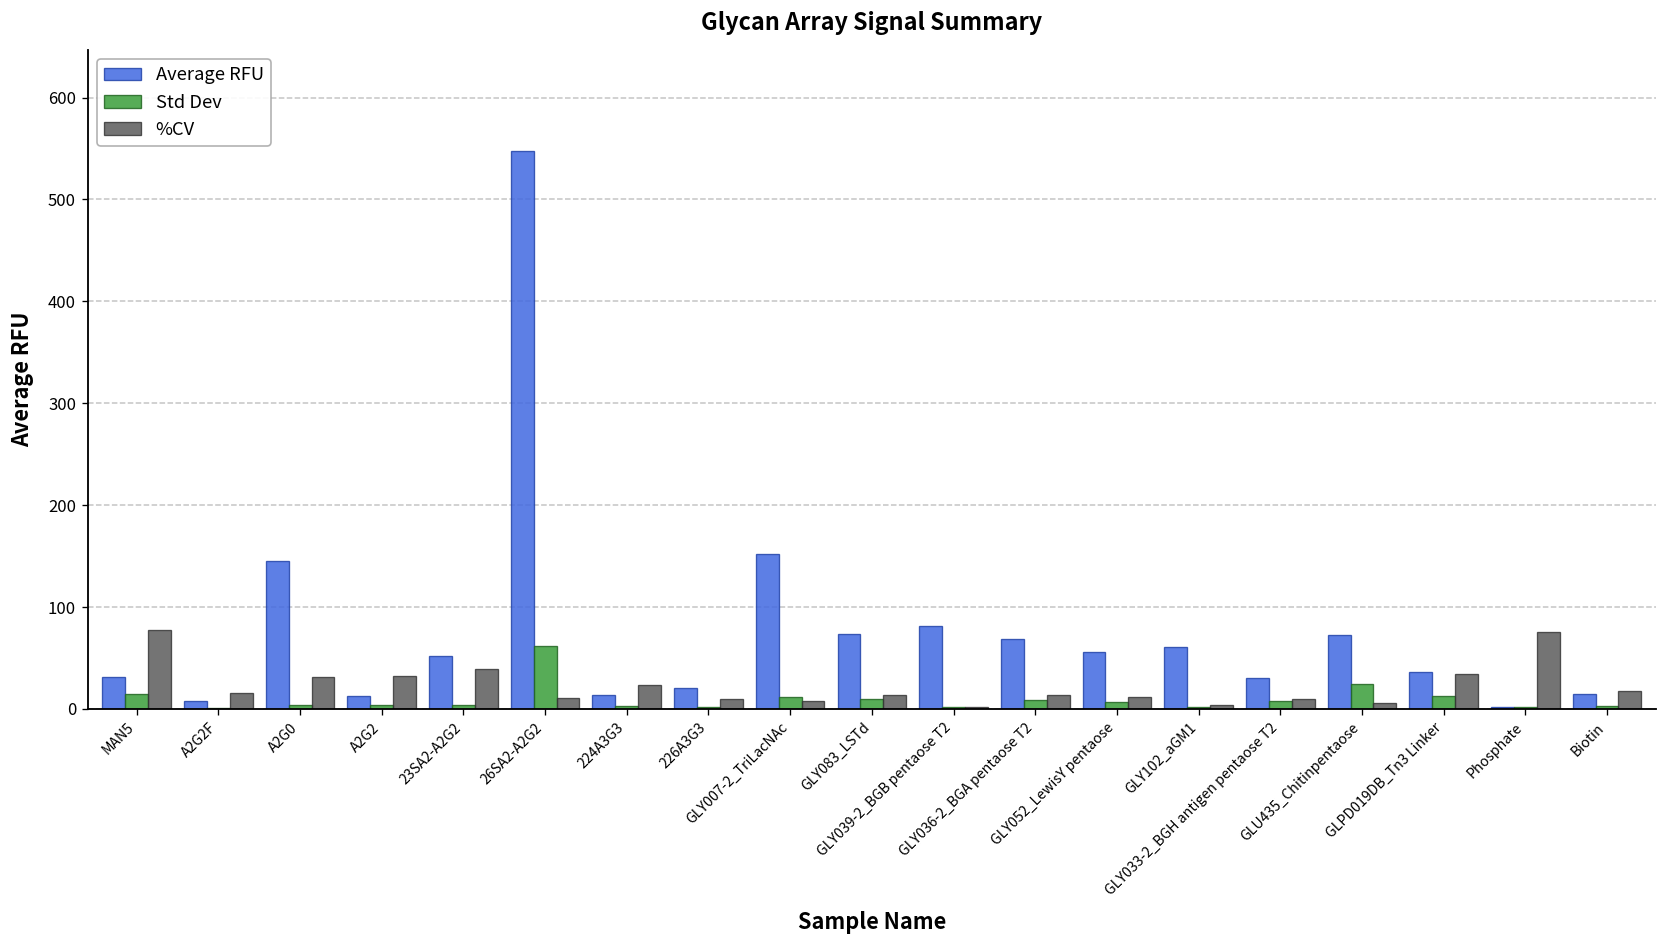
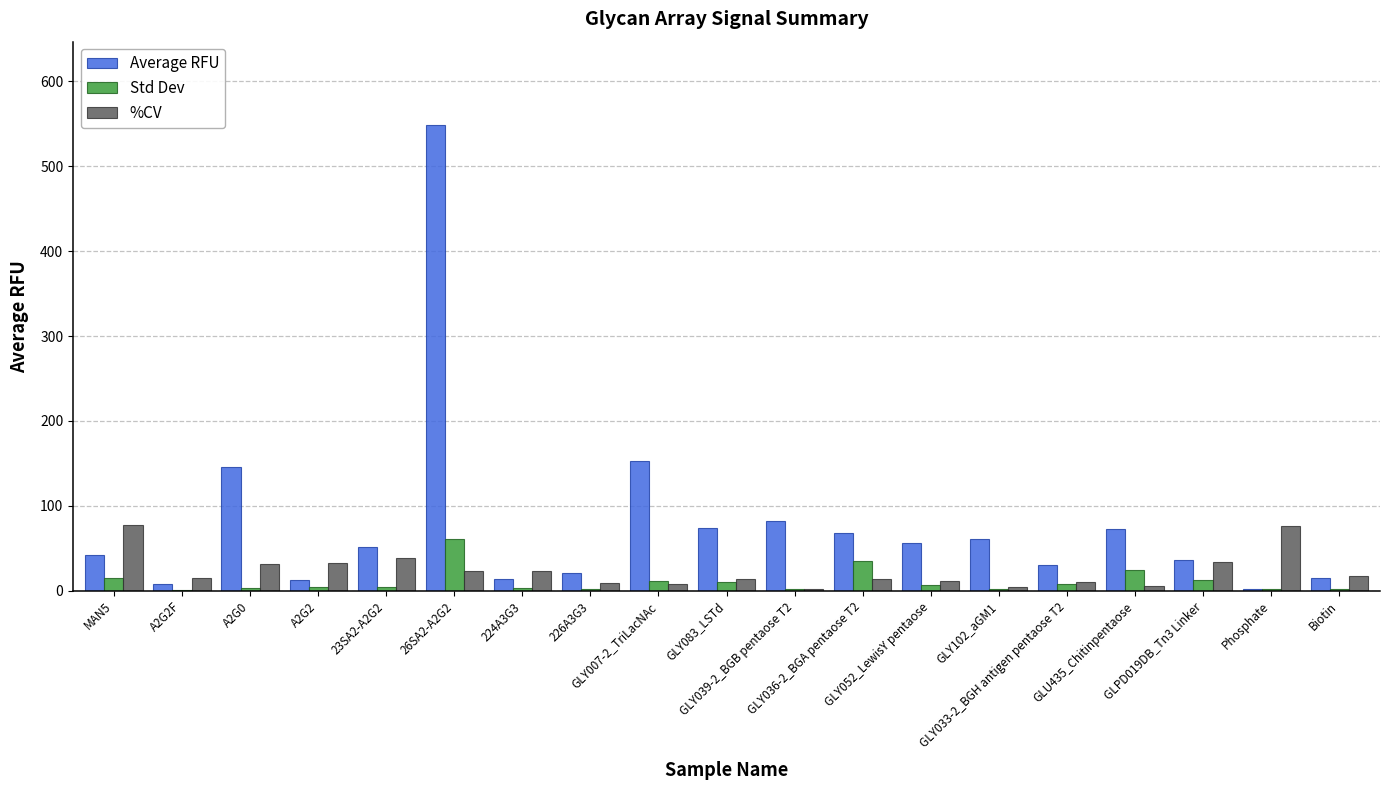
  {
    "Average RFU": {
-     "MAN5": 30,
+     "MAN5": 40,
      "A2G2F": 10,
      "A2G0": 150,
      "A2G2": 10,
      "23SA2-A2G2": 50,
      "26SA2-A2G2": 550,
      "224A3G3": 10,
      "226A3G3": 20,
      "GLY007-2_TriLacNAc": 150,
      "GLY083_LSTd": 70,
      "GLY039-2_BGB pentaose T2": 80,
      "GLY036-2_BGA pentaose T2": 70,
      "GLY052_LewisY pentaose": 60,
      "GLY102_aGM1": 60,
      "GLY033-2_BGH antigen pentaose T2": 30,
      "GLU435_Chitinpentaose": 70,
      "GLPD019DB_Tn3 Linker": 40,
      "Biotin": 10
    },
    "Std Dev": {
      "MAN5": 10,
      "A2G0": 0,
      "A2G2": 0,
      "23SA2-A2G2": 0,
      "26SA2-A2G2": 60,
      "224A3G3": 0,
      "GLY007-2_TriLacNAc": 10,
      "GLY083_LSTd": 10,
-     "GLY036-2_BGA pentaose T2": 10,
+     "GLY036-2_BGA pentaose T2": 40,
      "GLY052_LewisY pentaose": 10,
      "GLY033-2_BGH antigen pentaose T2": 10,
      "GLU435_Chitinpentaose": 20,
      "GLPD019DB_Tn3 Linker": 10
    },
    "%CV": {
      "MAN5": 80,
      "A2G2F": 20,
      "A2G0": 30,
      "A2G2": 30,
      "23SA2-A2G2": 40,
-     "26SA2-A2G2": 10,
+     "26SA2-A2G2": 20,
      "224A3G3": 20,
      "226A3G3": 10,
      "GLY007-2_TriLacNAc": 10,
      "GLY083_LSTd": 10,
      "GLY036-2_BGA pentaose T2": 10,
      "GLY052_LewisY pentaose": 10,
      "GLY102_aGM1": 0,
      "GLY033-2_BGH antigen pentaose T2": 10,
      "GLU435_Chitinpentaose": 10,
      "GLPD019DB_Tn3 Linker": 30,
      "Phosphate": 80,
      "Biotin": 20
    }
  }
